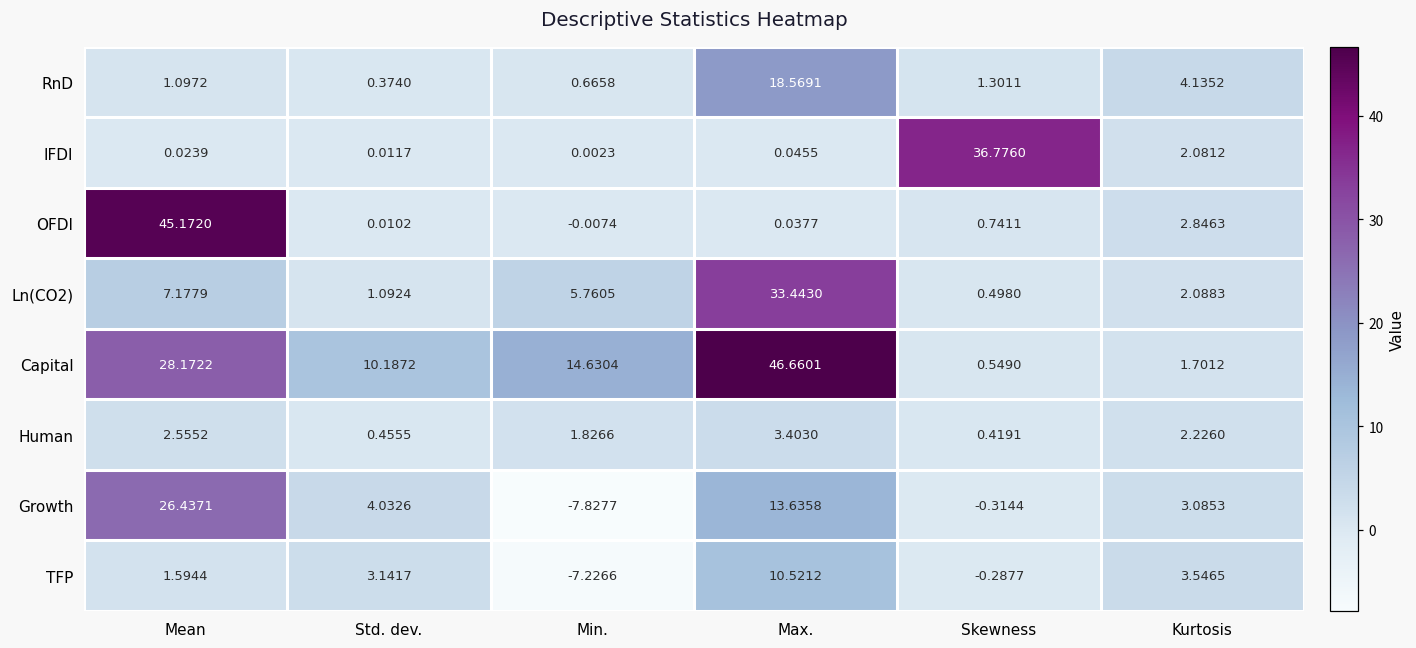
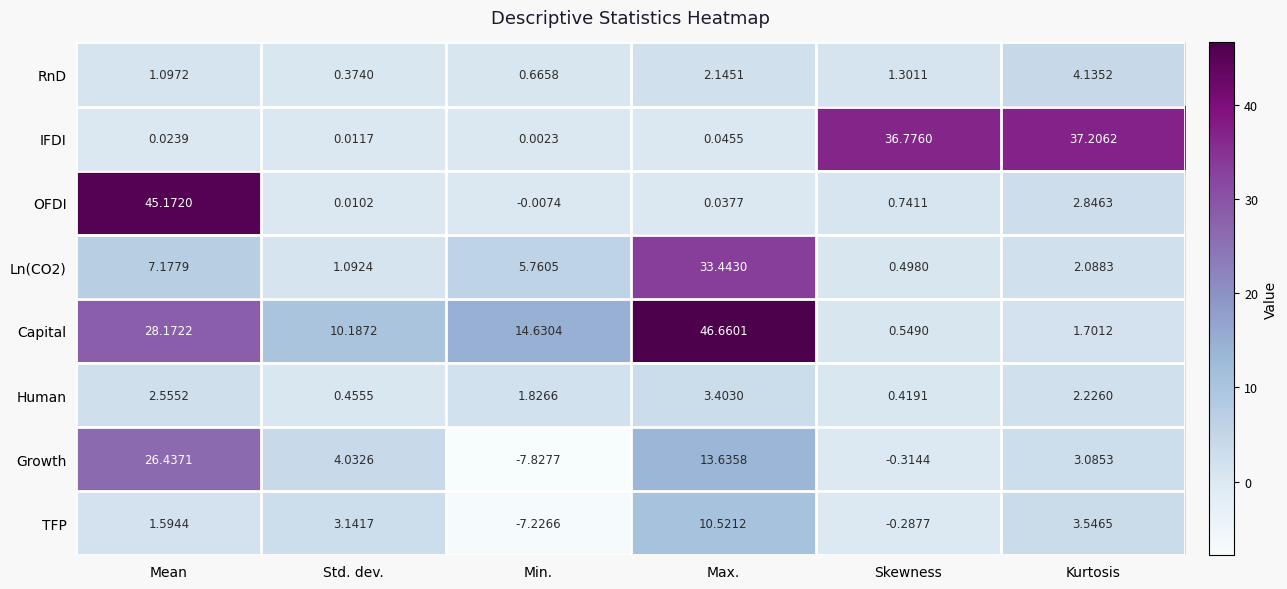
  {
    "RnD": {
      "Mean": 1.0972,
      "Std. dev.": 0.3740,
      "Min.": 0.6658,
-     "Max.": 18.5691,
+     "Max.": 2.1451,
      "Skewness": 1.3011,
      "Kurtosis": 4.1352
    },
    "IFDI": {
      "Mean": 0.0239,
      "Std. dev.": 0.0117,
      "Min.": 0.0023,
      "Max.": 0.0455,
      "Skewness": 36.7760,
-     "Kurtosis": 2.0812
+     "Kurtosis": 37.2062
    },
    "OFDI": {
      "Mean": 45.1720,
      "Std. dev.": 0.0102,
      "Min.": -0.0074,
      "Max.": 0.0377,
      "Skewness": 0.7411,
      "Kurtosis": 2.8463
    },
    "Ln(CO2)": {
      "Mean": 7.1779,
      "Std. dev.": 1.0924,
      "Min.": 5.7605,
      "Max.": 33.4430,
      "Skewness": 0.4980,
      "Kurtosis": 2.0883
    },
    "Capital": {
      "Mean": 28.1722,
      "Std. dev.": 10.1872,
      "Min.": 14.6304,
      "Max.": 46.6601,
      "Skewness": 0.5490,
      "Kurtosis": 1.7012
    },
    "Human": {
      "Mean": 2.5552,
      "Std. dev.": 0.4555,
      "Min.": 1.8266,
      "Max.": 3.4030,
      "Skewness": 0.4191,
      "Kurtosis": 2.2260
    },
    "Growth": {
      "Mean": 26.4371,
      "Std. dev.": 4.0326,
      "Min.": -7.8277,
      "Max.": 13.6358,
      "Skewness": -0.3144,
      "Kurtosis": 3.0853
    },
    "TFP": {
      "Mean": 1.5944,
      "Std. dev.": 3.1417,
      "Min.": -7.2266,
      "Max.": 10.5212,
      "Skewness": -0.2877,
      "Kurtosis": 3.5465
    }
  }
